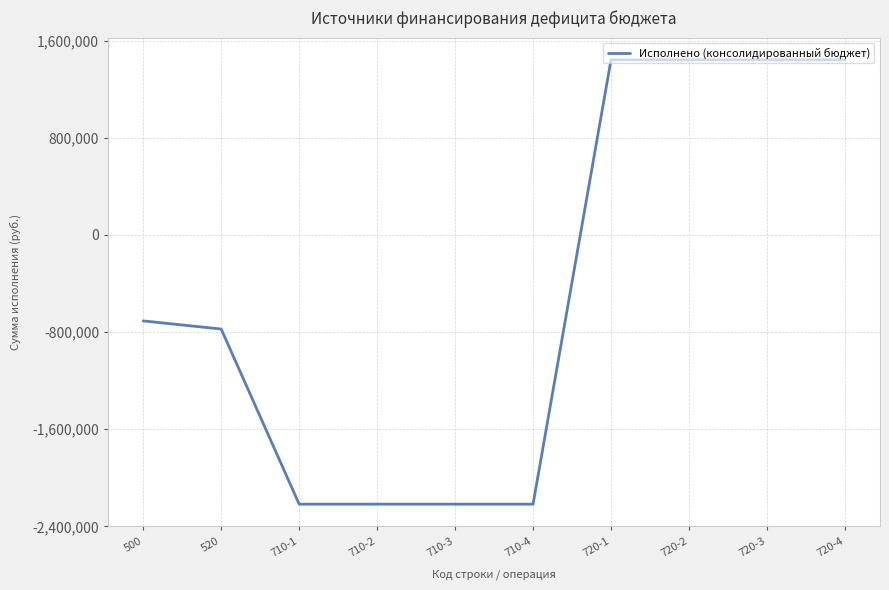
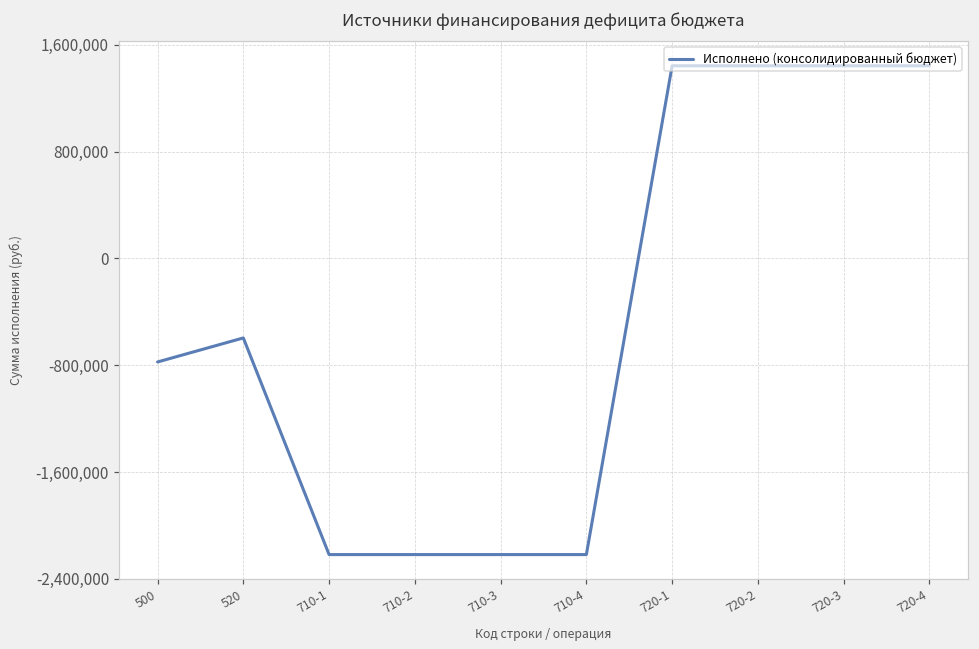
  {
-   "500": "-710,000",
-   "520": "-780,000",
+   "500": "-780,000",
+   "520": "-600,000",
    "710-1": "-2,220,000",
    "710-2": "-2,220,000",
    "710-3": "-2,220,000",
    "710-4": "-2,220,000"
  }
